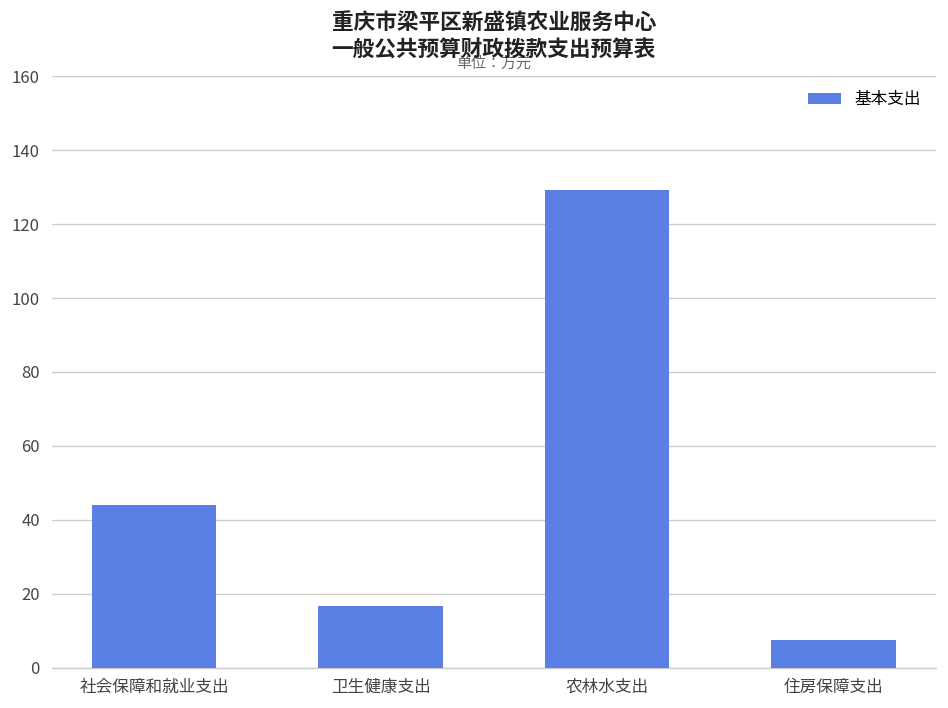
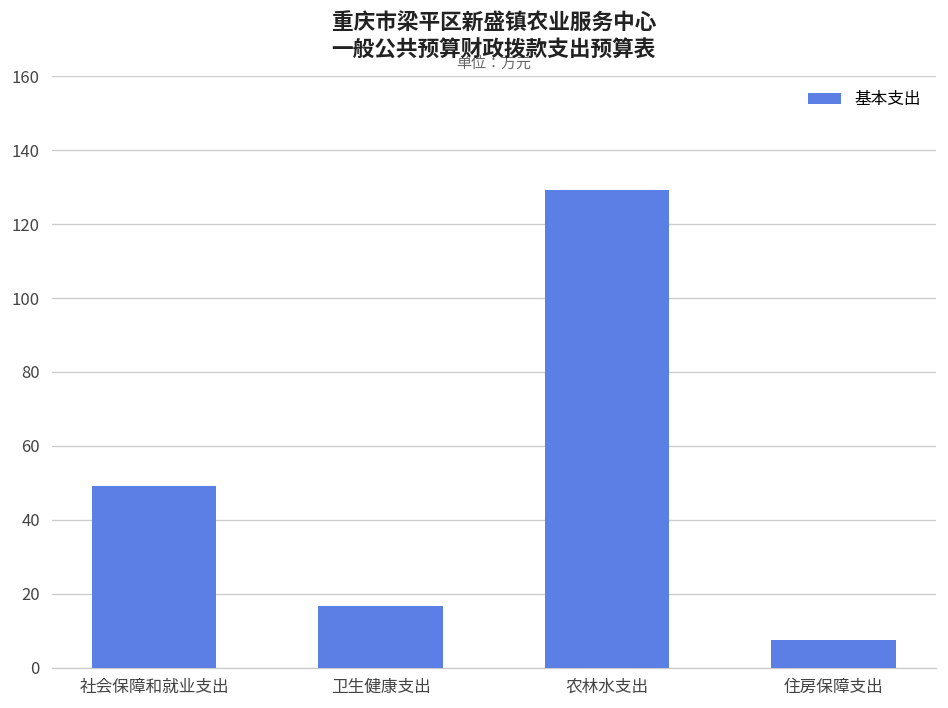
  {
-   "社会保障和就业支出": 44,
+   "社会保障和就业支出": 49,
    "卫生健康支出": 17,
    "农林水支出": 129,
    "住房保障支出": 7
  }
